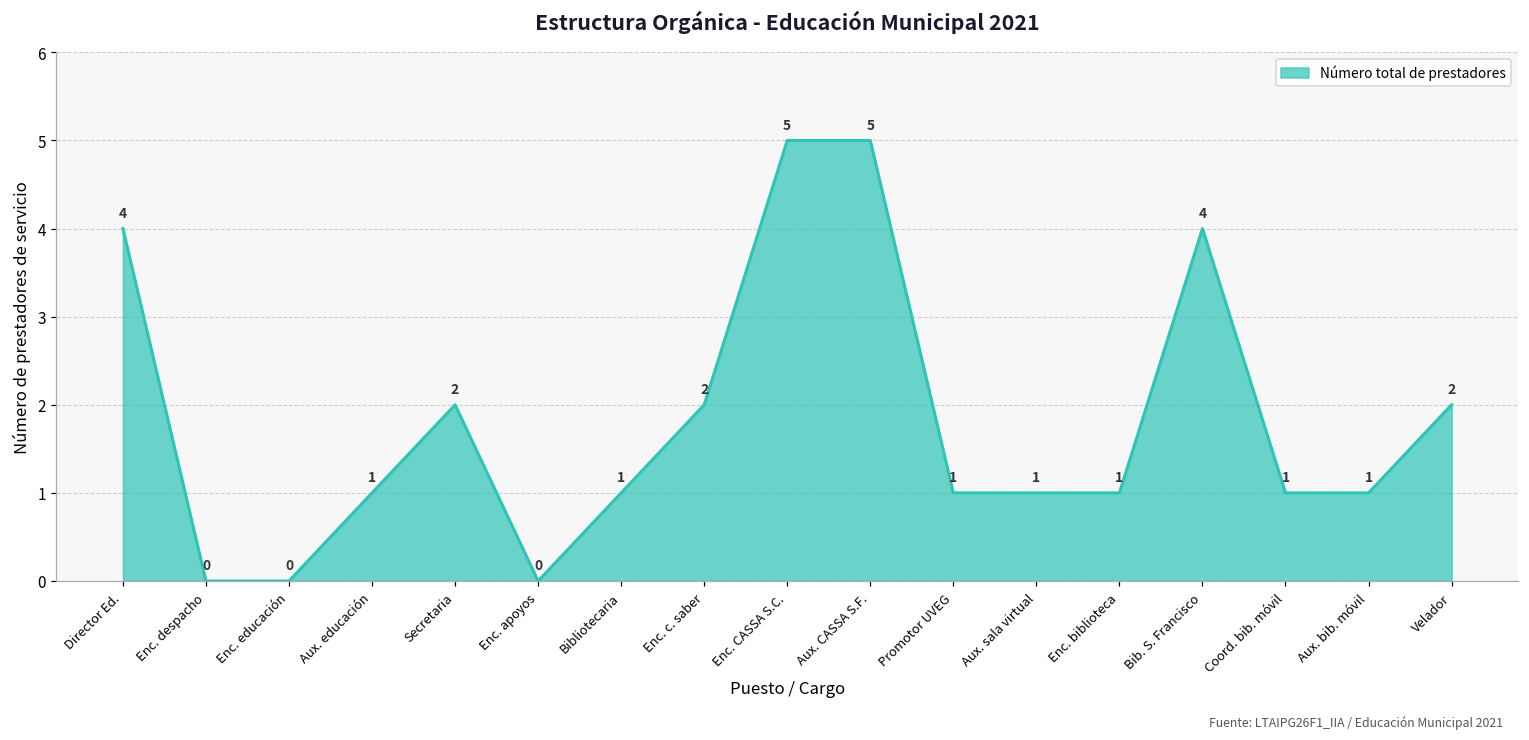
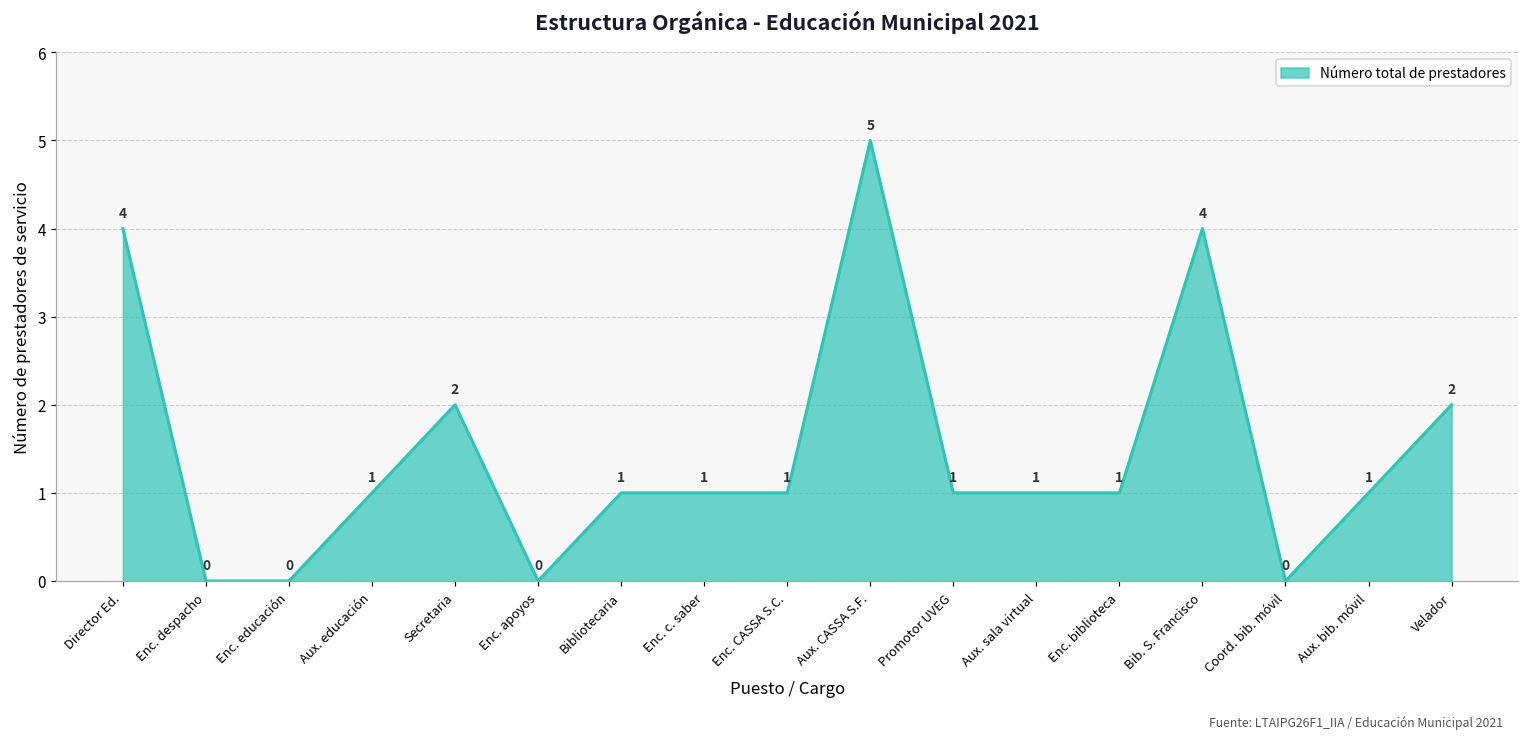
  {
    "Director Ed.": 4,
    "Enc. despacho": 0,
    "Enc. educación": 0,
    "Aux. educación": 1,
    "Secretaria": 2,
    "Enc. apoyos": 0,
    "Bibliotecaria": 1,
-   "Enc. c. saber": 2,
-   "Enc. CASSA S.C.": 5,
+   "Enc. c. saber": 1,
+   "Enc. CASSA S.C.": 1,
    "Aux. CASSA S.F.": 5,
    "Promotor UVEG": 1,
    "Aux. sala virtual": 1,
    "Enc. biblioteca": 1,
    "Bib. S. Francisco": 4,
-   "Coord. bib. móvil": 1,
+   "Coord. bib. móvil": 0,
    "Aux. bib. móvil": 1,
    "Velador": 2
  }
